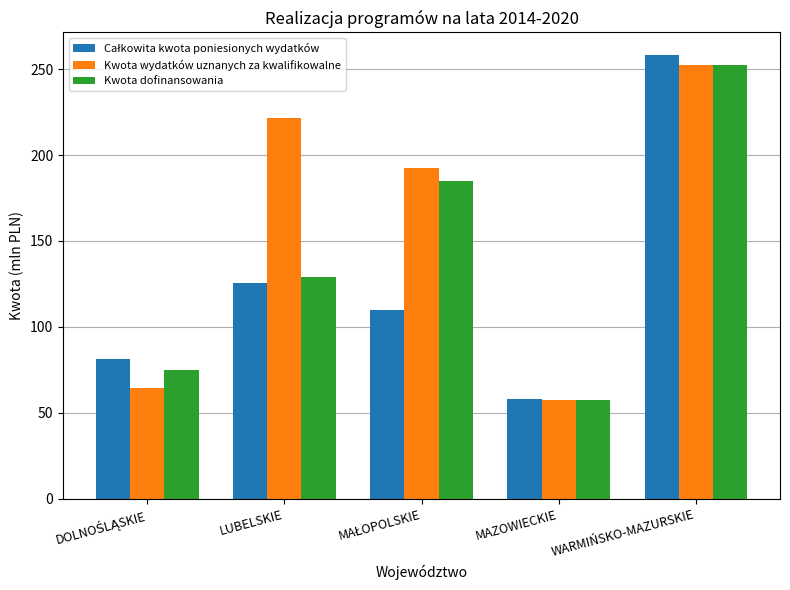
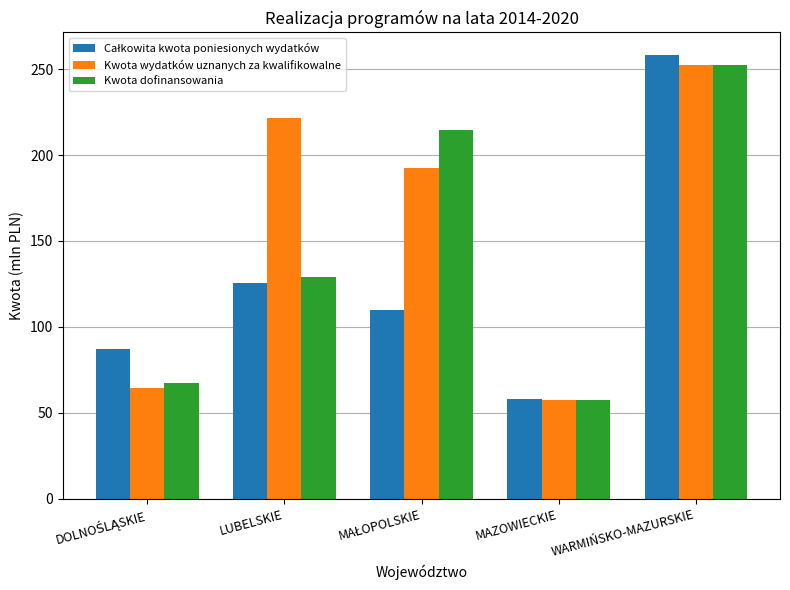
  {
    "Całkowita kwota poniesionych wydatków": {
-     "DOLNOŚLĄSKIE": 81,
+     "DOLNOŚLĄSKIE": 87,
      "LUBELSKIE": 126,
      "MAŁOPOLSKIE": 110,
      "MAZOWIECKIE": 58,
      "WARMIŃSKO-MAZURSKIE": 259
    },
    "Kwota wydatków uznanych za kwalifikowalne": {
      "DOLNOŚLĄSKIE": 64,
      "LUBELSKIE": 222,
      "MAŁOPOLSKIE": 193,
      "MAZOWIECKIE": 57,
      "WARMIŃSKO-MAZURSKIE": 253
    },
    "Kwota dofinansowania": {
-     "DOLNOŚLĄSKIE": 75,
+     "DOLNOŚLĄSKIE": 67,
      "LUBELSKIE": 129,
-     "MAŁOPOLSKIE": 185,
+     "MAŁOPOLSKIE": 215,
      "MAZOWIECKIE": 57,
      "WARMIŃSKO-MAZURSKIE": 253
    }
  }
